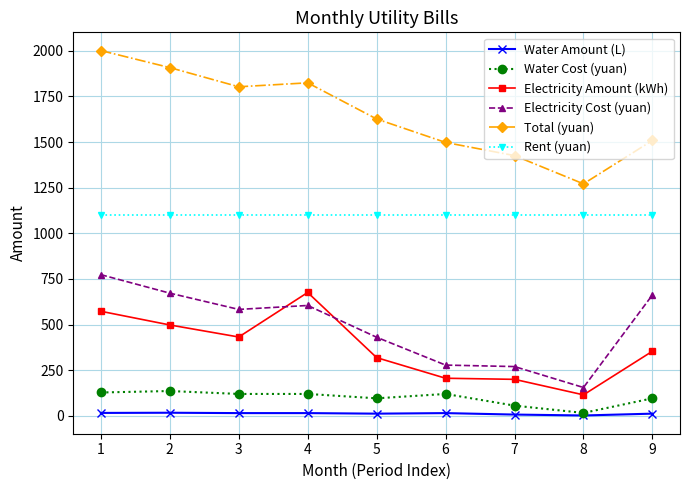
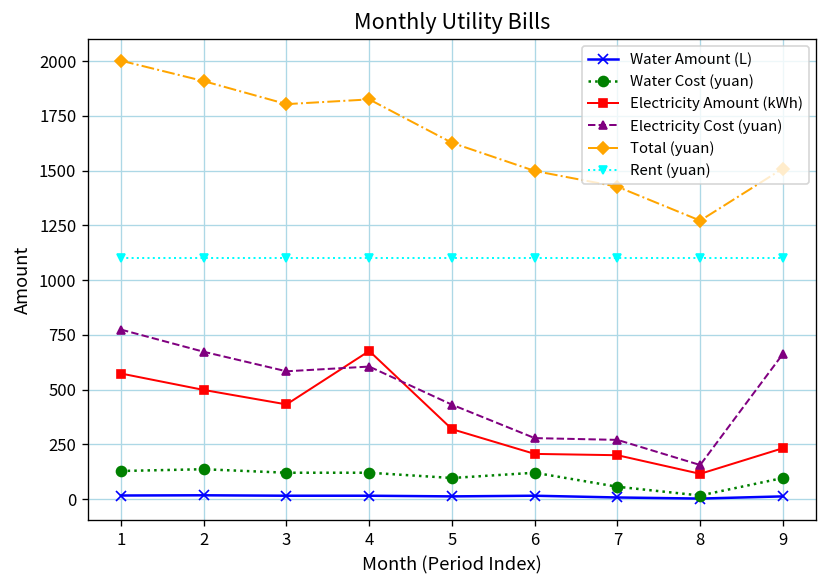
  {
    "Water Amount (L)": {
      "1": 20,
      "2": 20,
      "3": 20,
      "4": 20,
      "5": 10,
      "6": 20,
      "7": 10,
      "8": 0,
      "9": 10
    },
    "Water Cost (yuan)": {
      "1": 130,
      "2": 140,
      "3": 120,
      "4": 120,
      "5": 100,
      "6": 120,
      "7": 60,
      "8": 20,
      "9": 100
    },
    "Electricity Amount (kWh)": {
      "1": 570,
      "2": 500,
      "3": 430,
      "4": 680,
      "5": 320,
      "6": 210,
      "7": 200,
      "8": 120,
-     "9": 350
+     "9": 230
    },
    "Electricity Cost (yuan)": {
      "1": 770,
      "2": 670,
      "3": 580,
      "4": 600,
      "5": 430,
      "6": 280,
      "7": 270,
      "8": 160,
      "9": 660
    },
    "Total (yuan)": {
      "1": 2000,
      "2": 1910,
      "3": 1800,
      "4": 1820,
      "5": 1630,
      "6": 1500,
      "8": 1270
    },
    "Rent (yuan)": {
      "1": 1100,
      "2": 1100,
      "3": 1100,
      "4": 1100,
      "5": 1100,
      "6": 1100,
      "7": 1100,
      "8": 1100,
      "9": 1100
    }
  }
